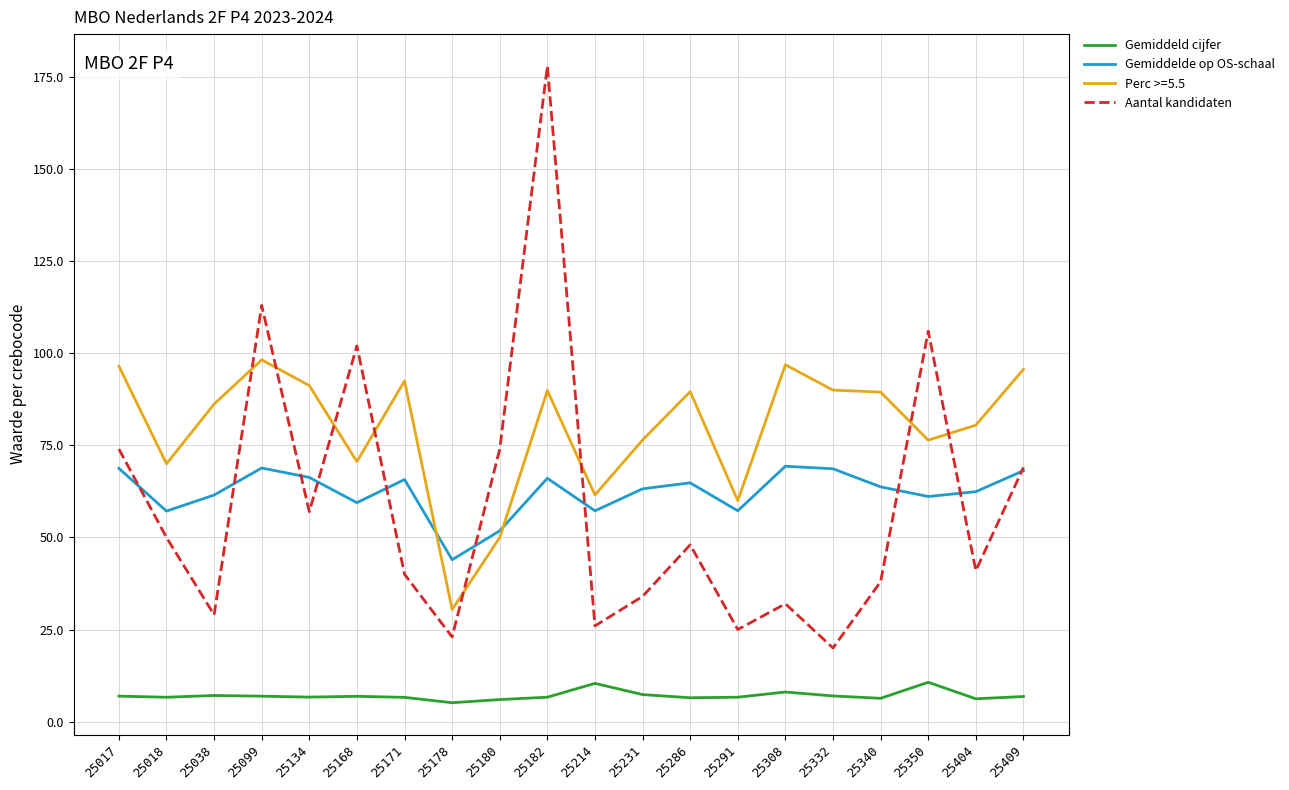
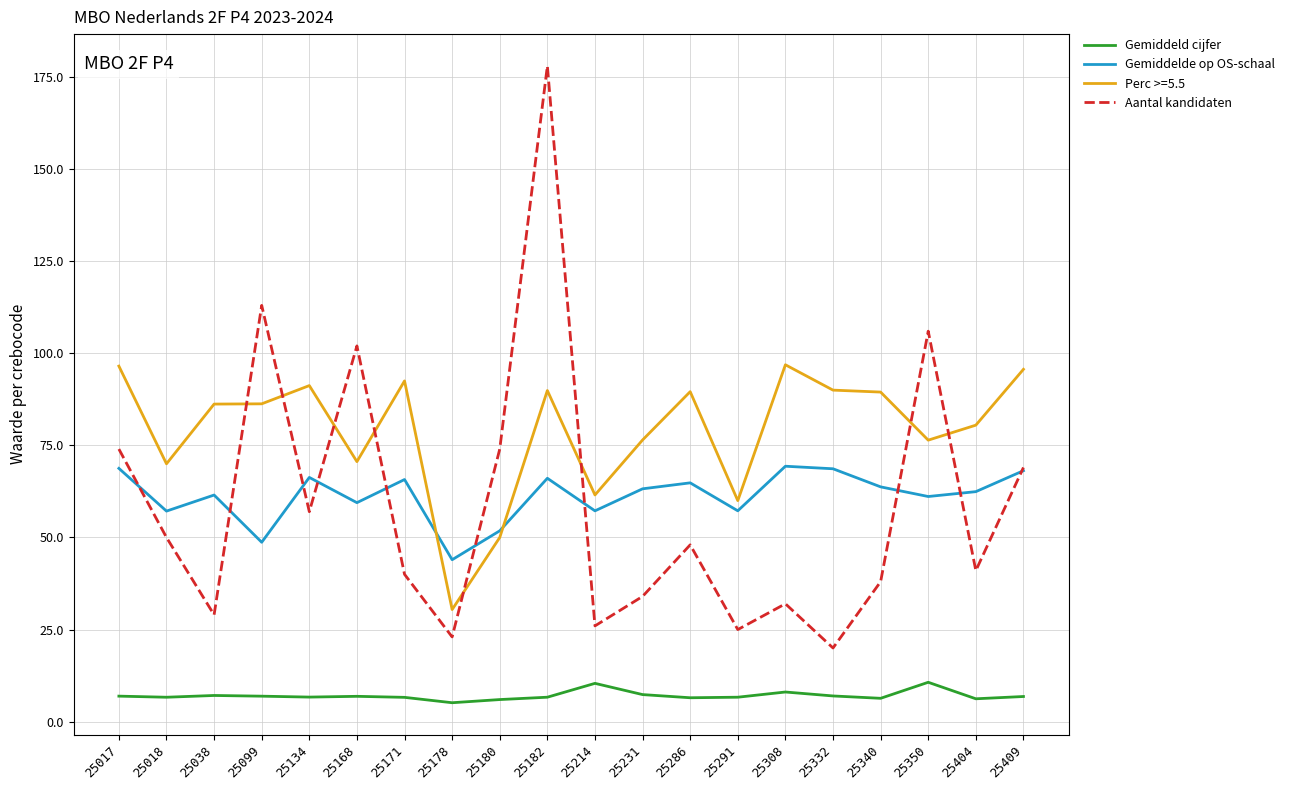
  {
    "Gemiddeld cijfer": {
      "25017": 7,
      "25018": 7,
      "25038": 7,
      "25099": 7,
      "25134": 7,
      "25168": 7,
      "25171": 7,
      "25178": 5,
      "25180": 6,
      "25182": 7,
      "25214": 10,
      "25231": 7,
      "25286": 6,
      "25291": 7,
      "25308": 8,
      "25332": 7,
      "25340": 6,
      "25350": 11,
      "25404": 6,
      "25409": 7
    },
    "Gemiddelde op OS-schaal": {
      "25017": 69,
      "25018": 57,
      "25038": 62,
-     "25099": 69,
+     "25099": 49,
      "25134": 66,
      "25168": 59,
      "25171": 66,
      "25178": 44,
      "25180": 52,
      "25182": 66,
      "25214": 57,
      "25231": 63,
      "25286": 65,
      "25291": 57,
      "25308": 69,
      "25332": 69,
      "25340": 64,
      "25350": 61,
      "25404": 62,
      "25409": 68
    },
    "Perc >=5.5": {
      "25017": 97,
      "25018": 70,
      "25038": 86,
-     "25099": 98,
+     "25099": 86,
      "25134": 91,
      "25168": 71,
      "25171": 93,
      "25178": 30,
      "25180": 50,
      "25182": 90,
      "25214": 62,
      "25231": 76,
      "25286": 90,
      "25291": 60,
      "25308": 97,
      "25332": 90,
      "25340": 89,
      "25350": 76,
      "25404": 80,
      "25409": 96
    },
    "Aantal kandidaten": {
      "25017": 74,
      "25018": 50,
      "25038": 29,
      "25099": 113,
      "25134": 57,
      "25168": 102,
      "25171": 40,
      "25178": 23,
      "25180": 74,
      "25182": 178,
      "25214": 26,
      "25231": 34,
      "25286": 48,
      "25291": 25,
      "25308": 32,
      "25332": 20,
      "25340": 38,
      "25350": 106,
      "25404": 41,
      "25409": 69
    }
  }
